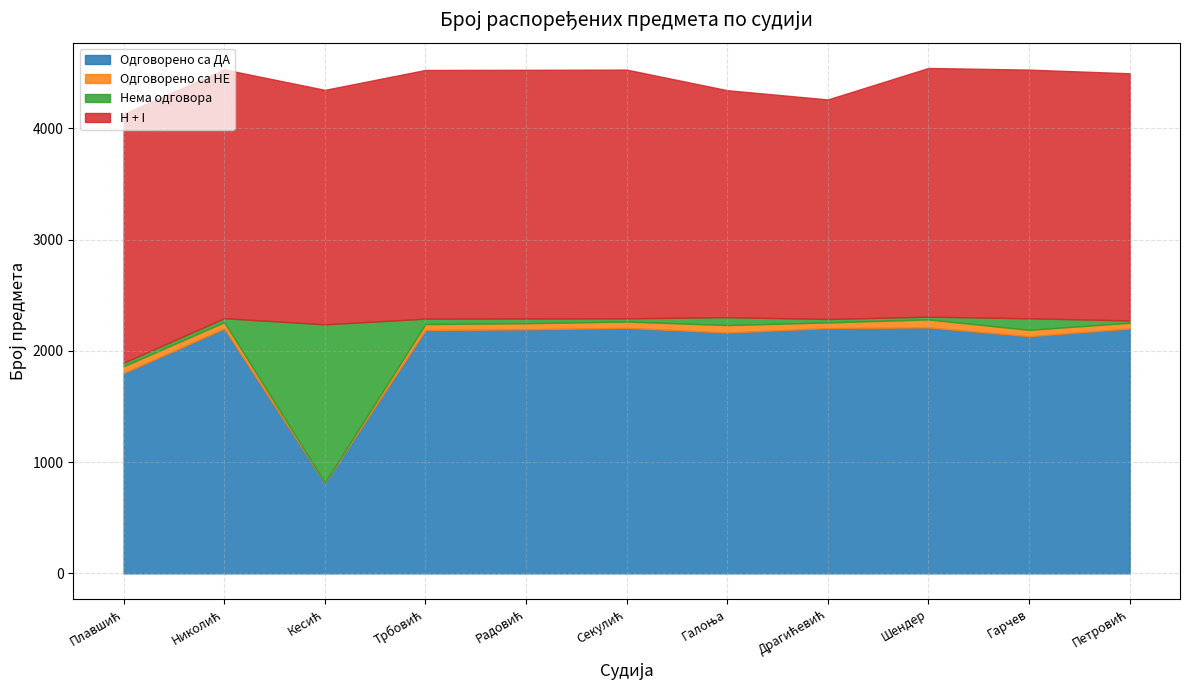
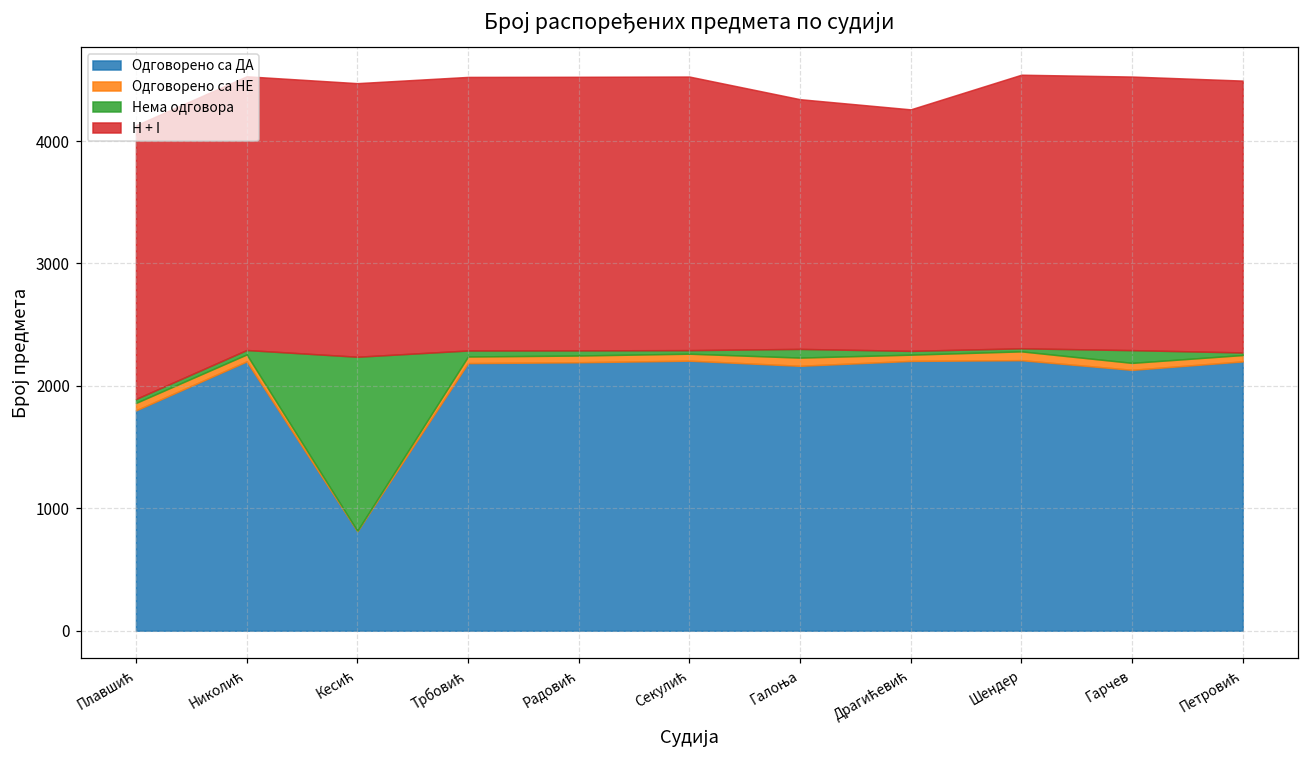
  {
    "Одговорено са ДА": {
      "Плавшић": 1800,
      "Николић": 2200,
      "Трбовић": 2190,
      "Радовић": 2190,
      "Секулић": 2210,
      "Галоња": 2160,
      "Драгићевић": 2200,
      "Шендер": 2210,
      "Гарчев": 2130,
      "Петровић": 2200
    },
    "Одговорено са НЕ": {
      "Плавшић": 60,
      "Николић": 60,
      "Трбовић": 50,
      "Радовић": 60,
      "Секулић": 60,
      "Галоња": 70,
      "Драгићевић": 50,
      "Шендер": 70,
      "Гарчев": 60
    },
    "Нема одговора": {
      "Плавшић": 30,
      "Николић": 40,
      "Кесић": 1420,
      "Трбовић": 50,
      "Радовић": 40,
      "Секулић": 30,
      "Галоња": 70,
      "Драгићевић": 30,
      "Шендер": 30,
      "Гарчев": 100
    },
    "H + I": {
-     "Кесић": 2110,
+     "Кесић": 2240,
      "Трбовић": 2240,
      "Радовић": 2240,
      "Секулић": 2240,
      "Галоња": 2040,
      "Драгићевић": 1970,
      "Шендер": 2240,
      "Гарчев": 2240,
      "Петровић": 2220
    }
  }
